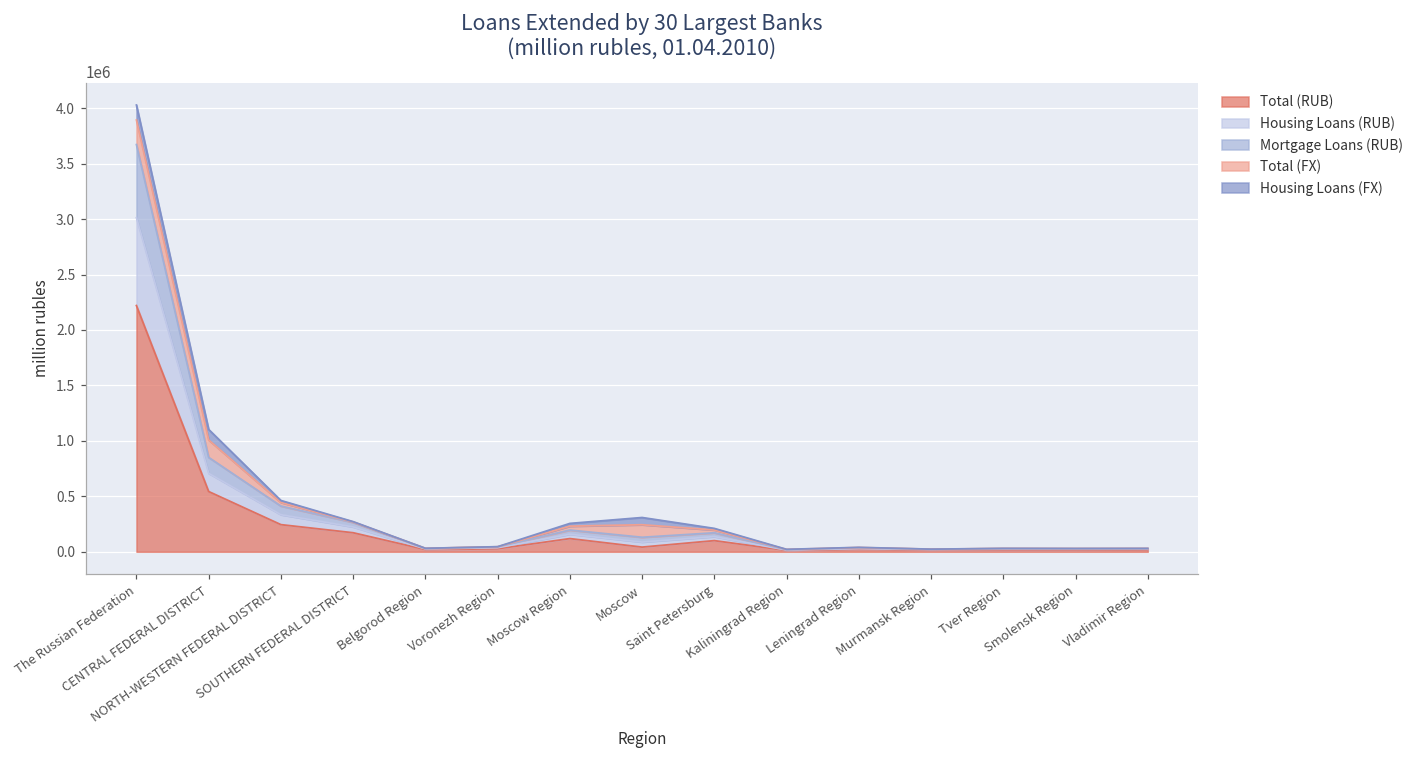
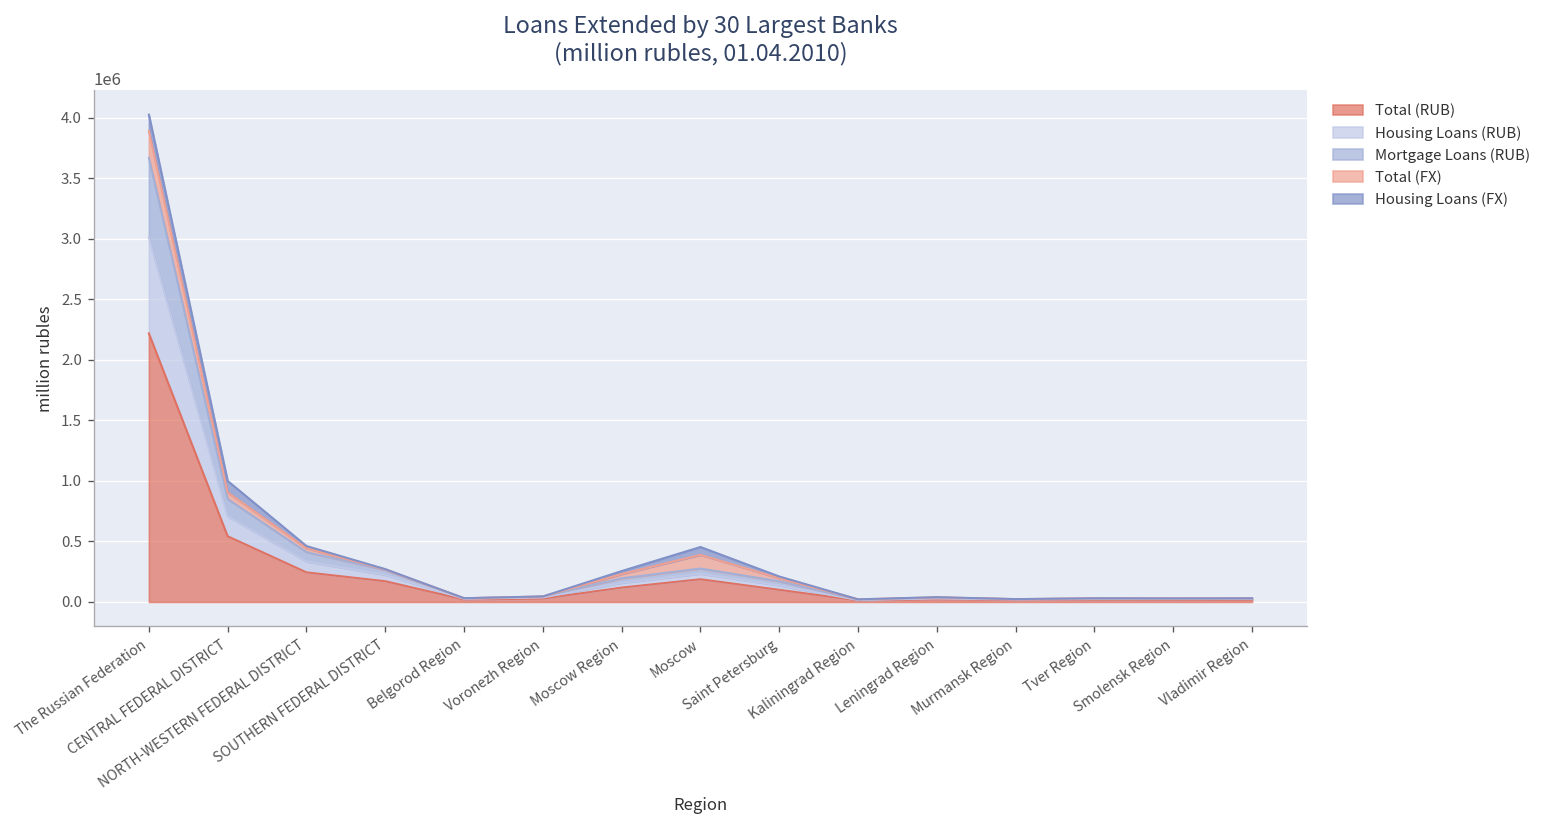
  {
    "Total (RUB)": {
      "The Russian Federation": 2220000,
      "CENTRAL FEDERAL DISTRICT": 540000,
      "NORTH-WESTERN FEDERAL DISTRICT": 240000,
      "SOUTHERN FEDERAL DISTRICT": 170000,
      "Moscow Region": 120000,
-     "Moscow": 40000,
+     "Moscow": 190000,
      "Saint Petersburg": 100000
    },
    "Total (FX)": {
      "The Russian Federation": 220000,
-     "CENTRAL FEDERAL DISTRICT": 160000,
+     "CENTRAL FEDERAL DISTRICT": 50000,
      "Moscow": 110000
    }
  }
